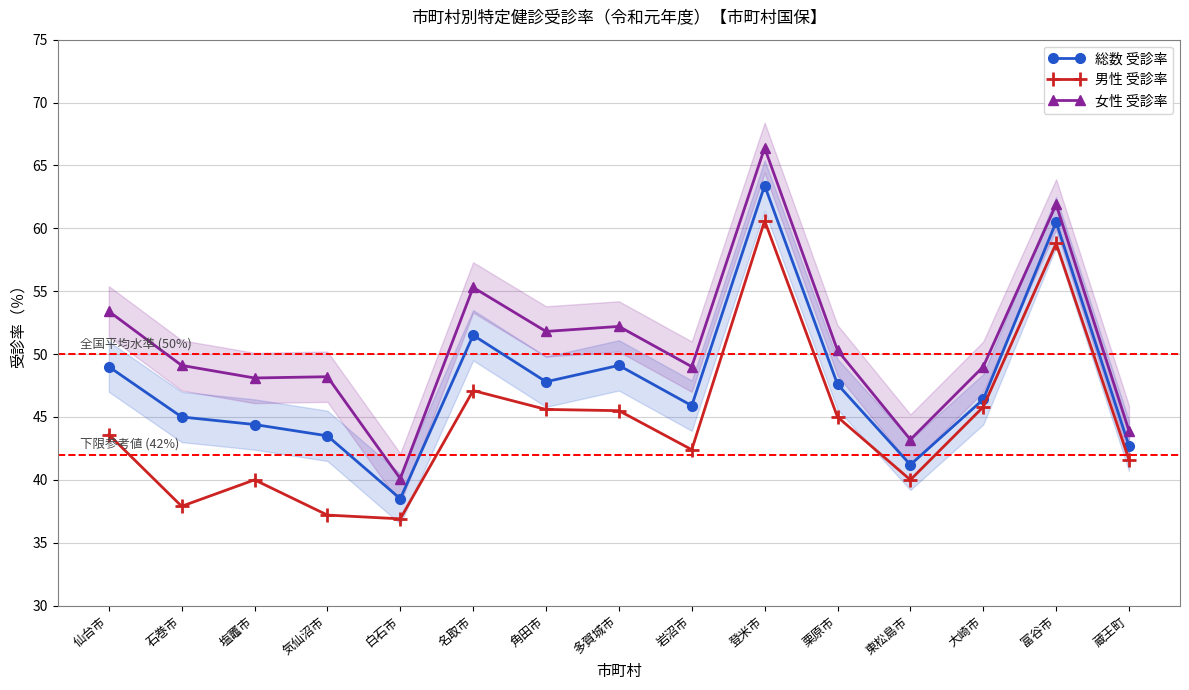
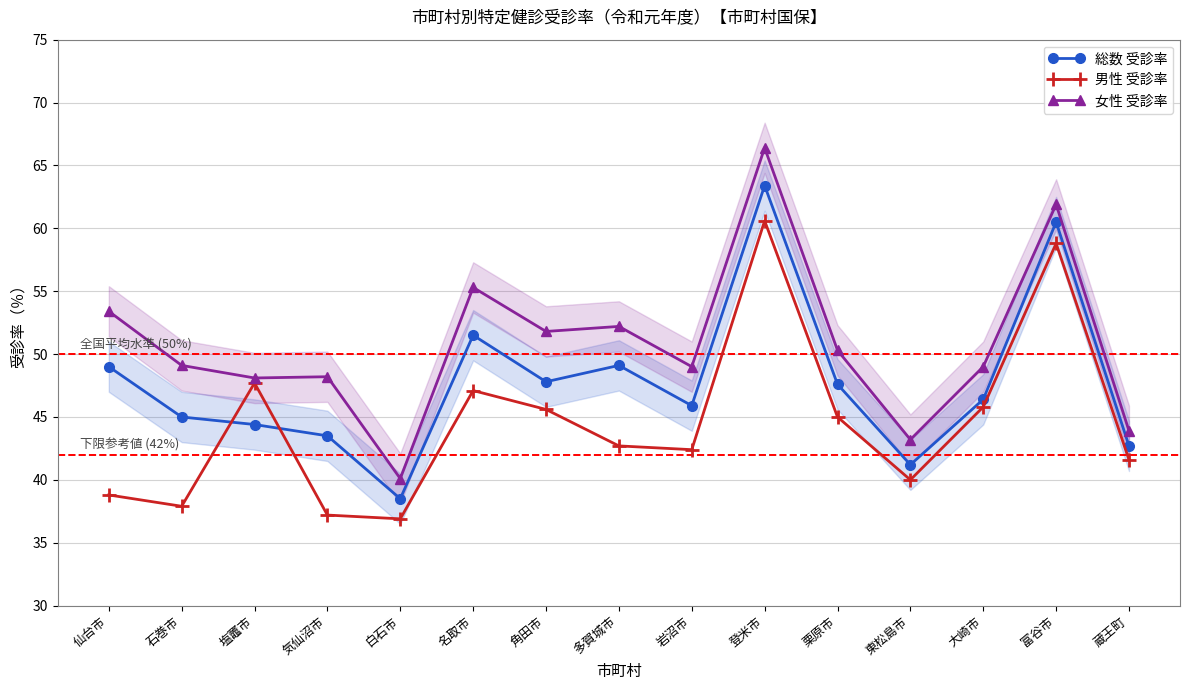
  {
    "男性 受診率": {
-     "仙台市": 43.6,
+     "仙台市": 38.8,
      "石巻市": 37.9,
-     "塩竈市": 40.0,
+     "塩竈市": 47.7,
      "気仙沼市": 37.2,
      "白石市": 36.9,
      "名取市": 47.1,
      "角田市": 45.6,
-     "多賀城市": 45.5,
+     "多賀城市": 42.7,
      "岩沼市": 42.4,
      "登米市": 60.6,
      "栗原市": 45.0,
      "東松島市": 40.0,
      "大崎市": 45.8,
      "富谷市": 58.8,
      "蔵王町": 41.6
    }
  }
